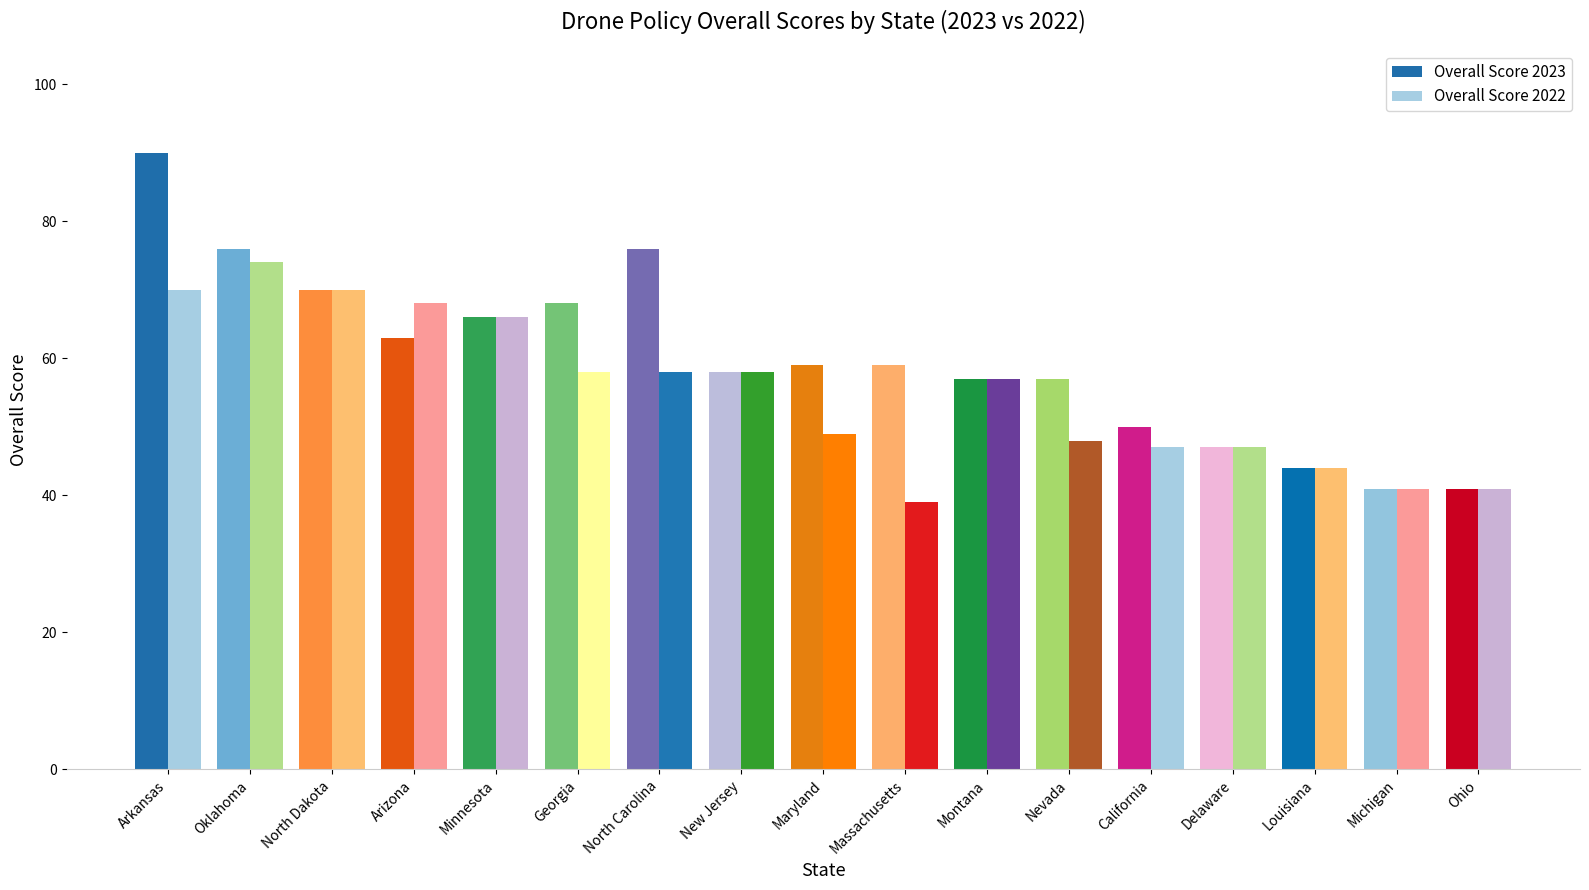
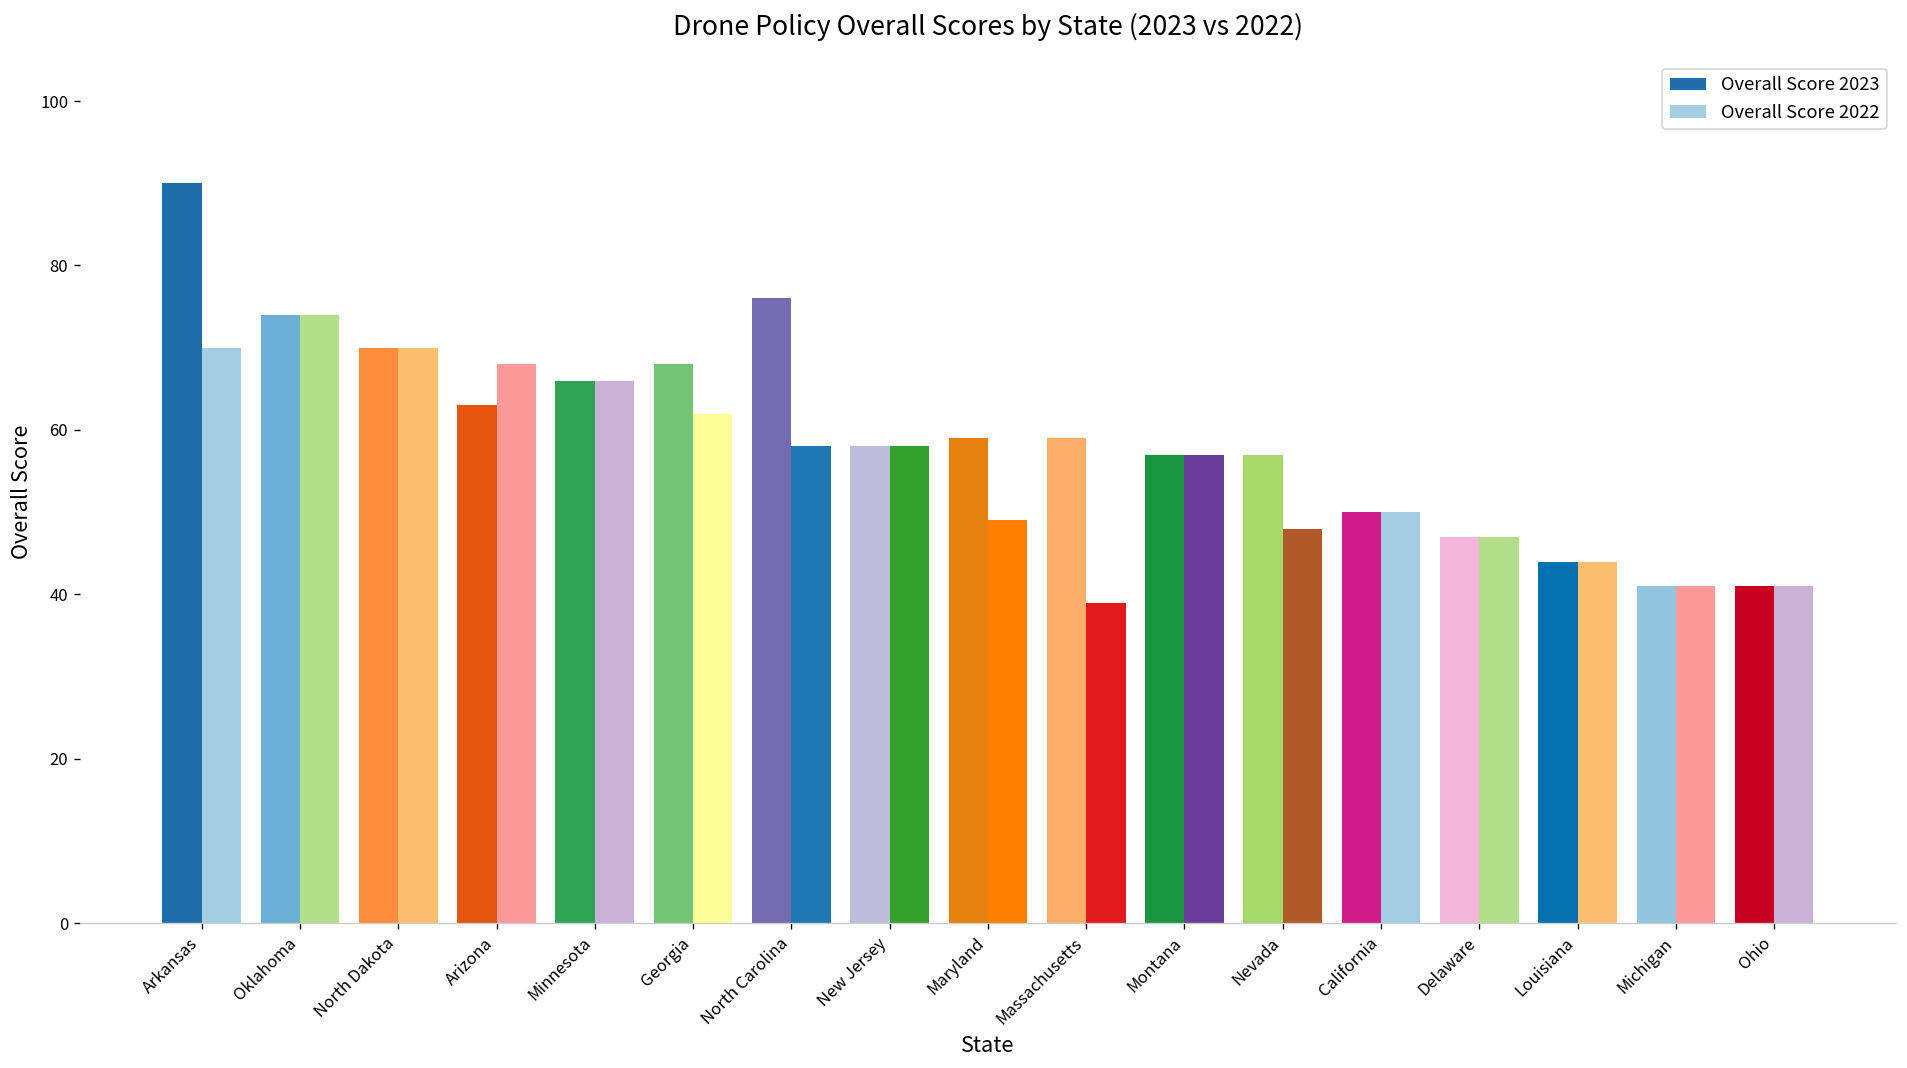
  {
    "Overall Score 2023": {
      "Arkansas": 90,
-     "Oklahoma": 76,
+     "Oklahoma": 74,
      "North Dakota": 70,
      "Arizona": 63,
      "Minnesota": 66,
      "Georgia": 68,
      "North Carolina": 76,
      "New Jersey": 58,
      "Maryland": 59,
      "Massachusetts": 59,
      "Montana": 57,
      "Nevada": 57,
      "California": 50,
      "Delaware": 47,
      "Louisiana": 44,
      "Michigan": 41,
      "Ohio": 41
    },
    "Overall Score 2022": {
      "Arkansas": 70,
      "Oklahoma": 74,
      "North Dakota": 70,
      "Arizona": 68,
      "Minnesota": 66,
-     "Georgia": 58,
+     "Georgia": 62,
      "North Carolina": 58,
      "New Jersey": 58,
      "Maryland": 49,
      "Massachusetts": 39,
      "Montana": 57,
      "Nevada": 48,
-     "California": 47,
+     "California": 50,
      "Delaware": 47,
      "Louisiana": 44,
      "Michigan": 41,
      "Ohio": 41
    }
  }
